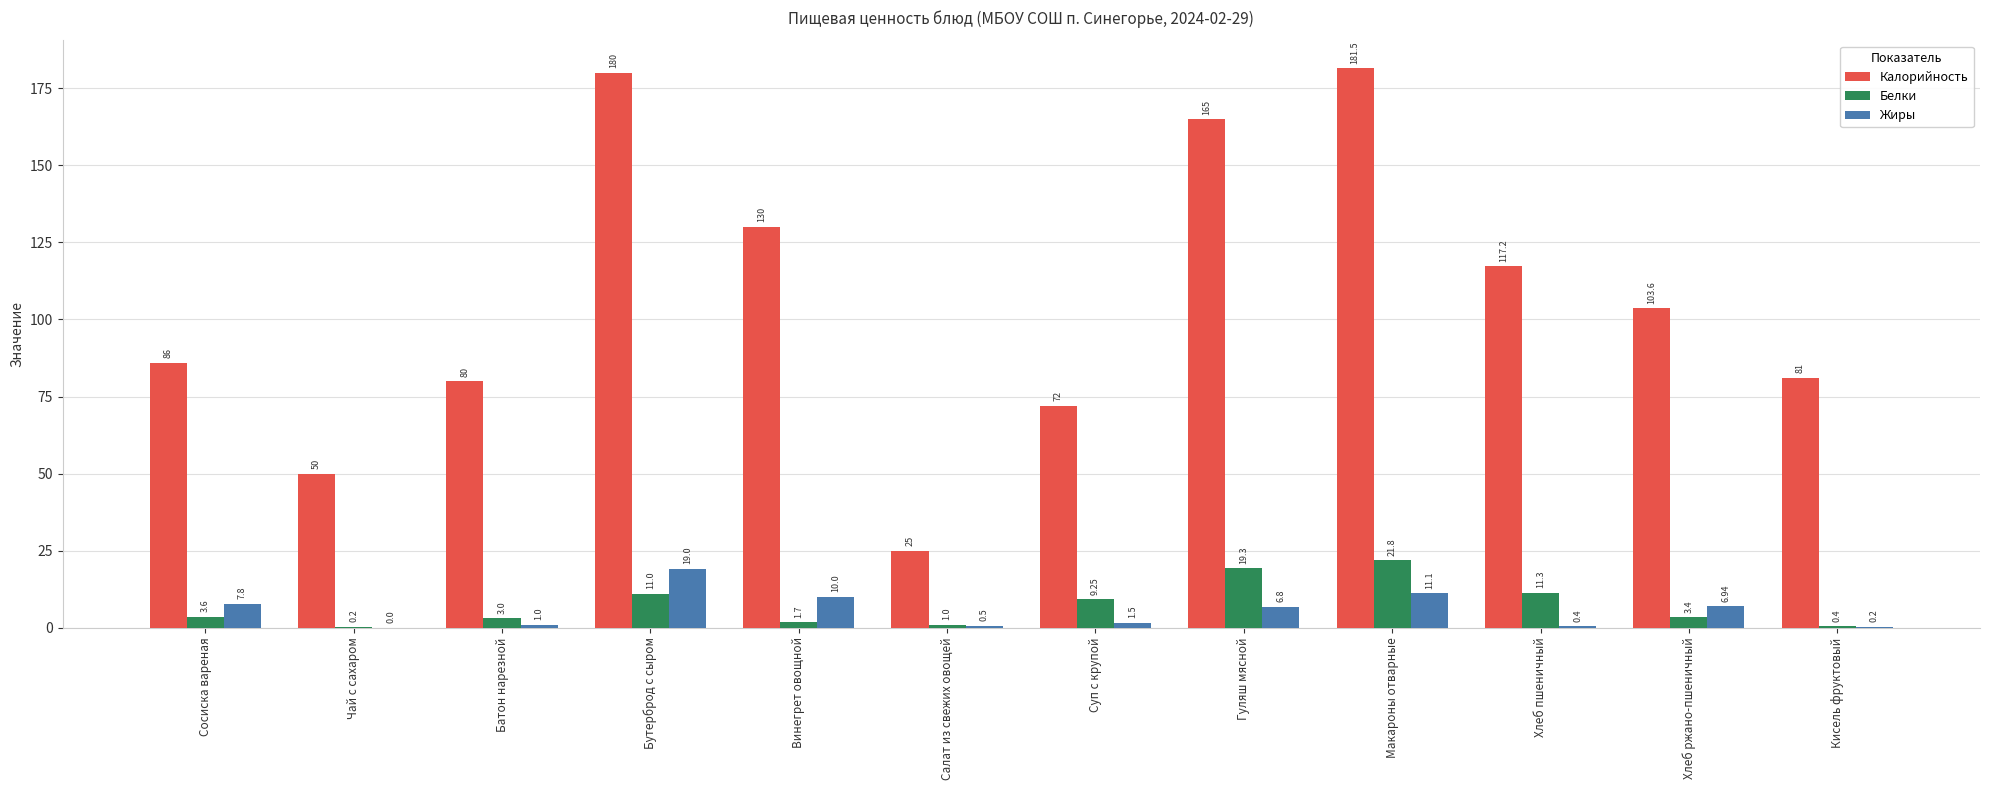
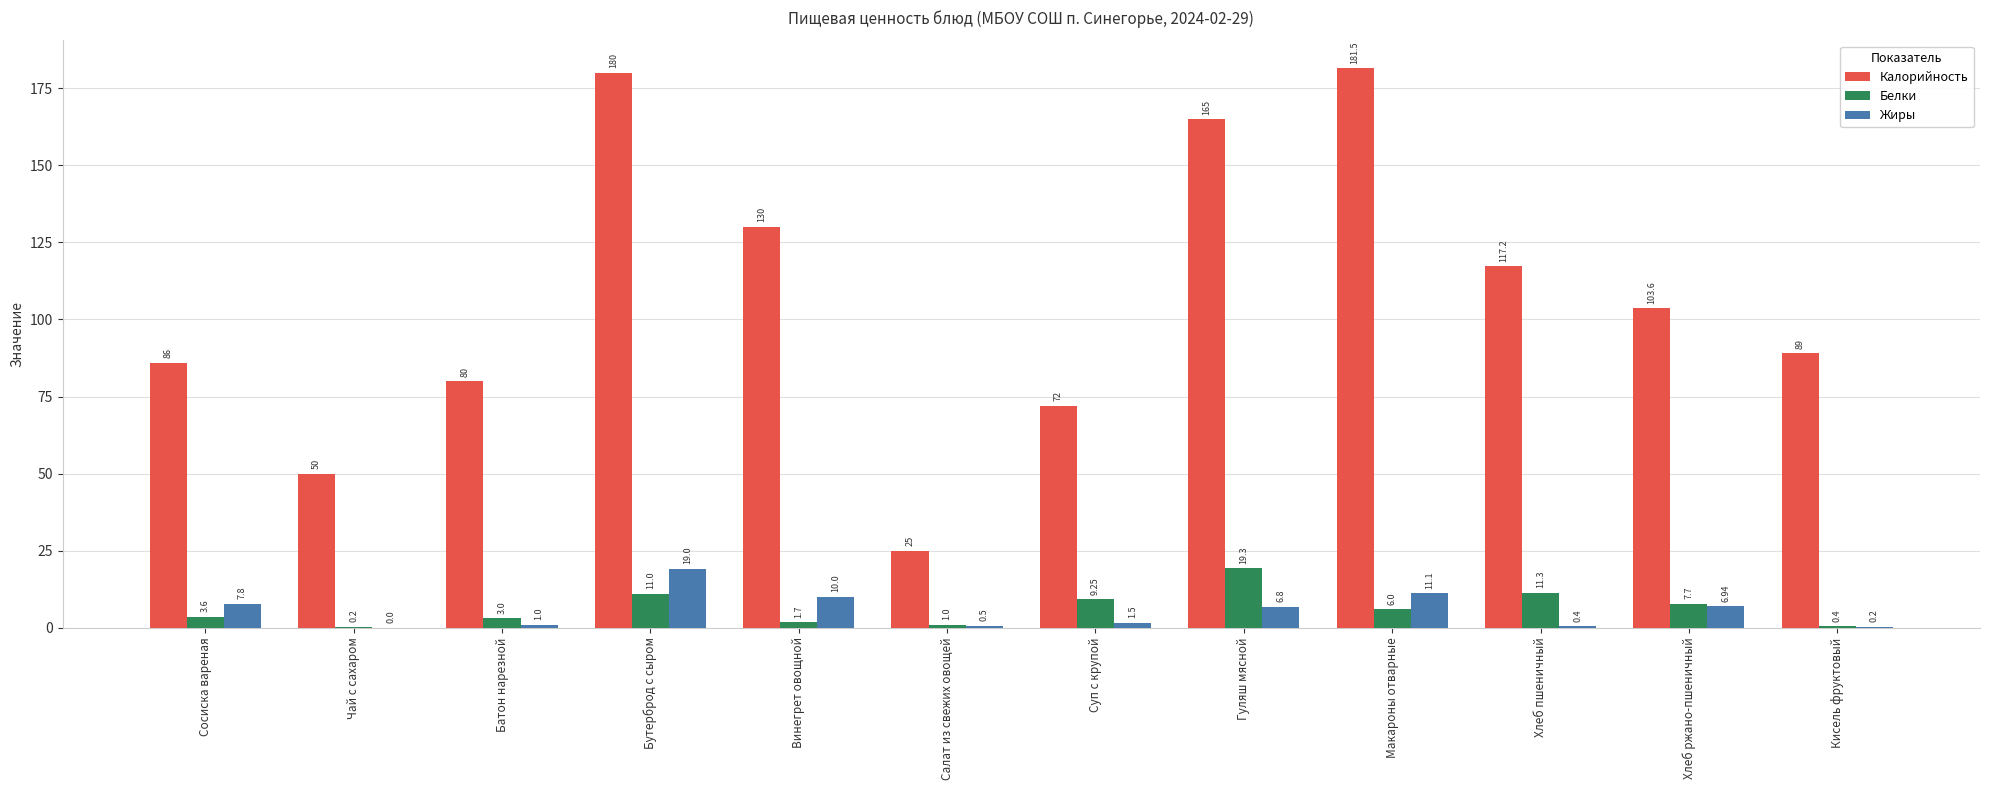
  {
    "Калорийность": {
      "Сосиска вареная": 86,
      "Чай с сахаром": 50,
      "Батон нарезной": 80,
      "Бутерброд с сыром": 180,
      "Винегрет овощной": 130,
      "Салат из свежих овощей": 25,
      "Суп с крупой": 72,
      "Гуляш мясной": 165,
      "Макароны отварные": 181.5,
      "Хлеб пшеничный": 117.2,
      "Хлеб ржано-пшеничный": 103.6,
-     "Кисель фруктовый": 81
+     "Кисель фруктовый": 89
    },
    "Белки": {
      "Сосиска вареная": 3.6,
      "Чай с сахаром": 0.2,
      "Батон нарезной": 3.0,
      "Бутерброд с сыром": 11.0,
      "Винегрет овощной": 1.7,
      "Салат из свежих овощей": 1.0,
      "Суп с крупой": 9.25,
      "Гуляш мясной": 19.3,
-     "Макароны отварные": 21.8,
+     "Макароны отварные": 6.0,
      "Хлеб пшеничный": 11.3,
-     "Хлеб ржано-пшеничный": 3.4,
+     "Хлеб ржано-пшеничный": 7.7,
      "Кисель фруктовый": 0.4
    },
    "Жиры": {
      "Сосиска вареная": 7.8,
      "Чай с сахаром": 0.0,
      "Батон нарезной": 1.0,
      "Бутерброд с сыром": 19.0,
      "Винегрет овощной": 10.0,
      "Салат из свежих овощей": 0.5,
      "Суп с крупой": 1.5,
      "Гуляш мясной": 6.8,
      "Макароны отварные": 11.1,
      "Хлеб пшеничный": 0.4,
      "Хлеб ржано-пшеничный": 6.94,
      "Кисель фруктовый": 0.2
    }
  }
